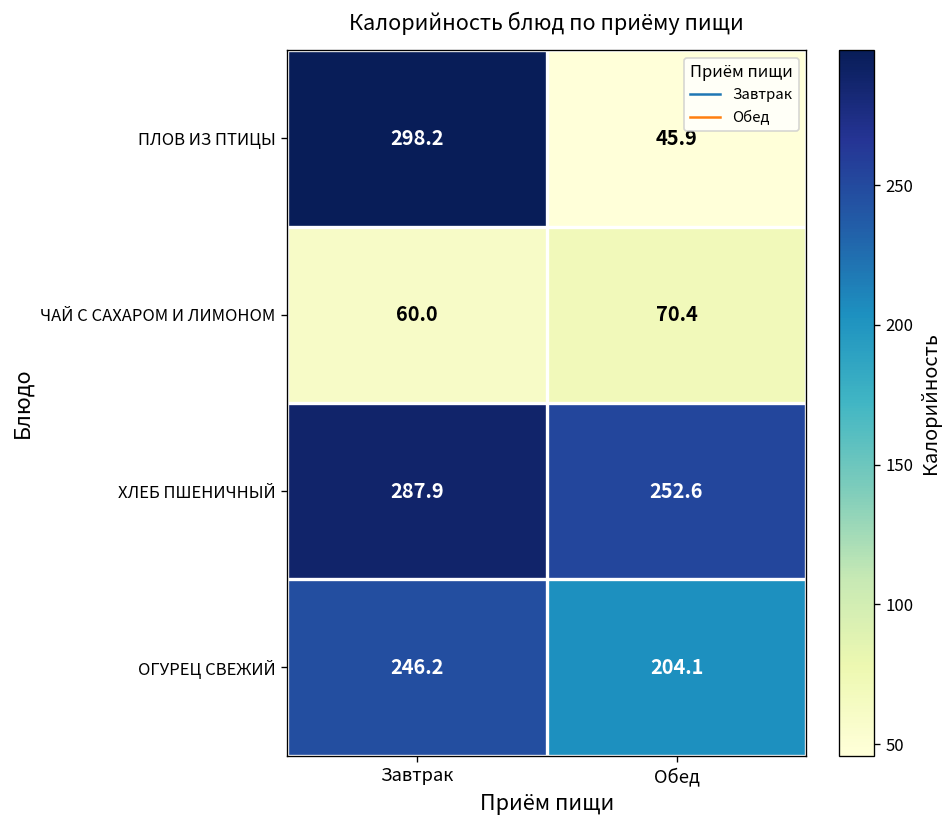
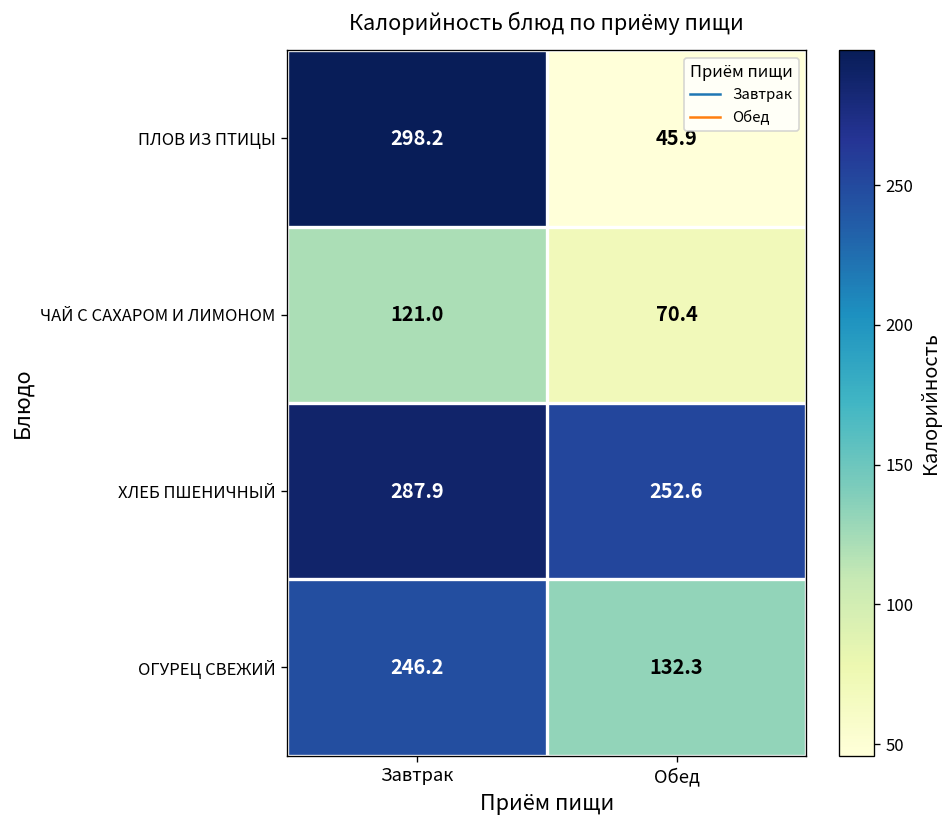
  {
    "ПЛОВ ИЗ ПТИЦЫ": {
      "Завтрак": 298.2
    },
    "ЧАЙ С САХАРОМ И ЛИМОНОМ": {
-     "Завтрак": 60.0,
+     "Завтрак": 121.0,
      "Обед": 70.4
    },
    "ХЛЕБ ПШЕНИЧНЫЙ": {
      "Завтрак": 287.9,
      "Обед": 252.6
    },
    "ОГУРЕЦ СВЕЖИЙ": {
      "Завтрак": 246.2,
-     "Обед": 204.1
+     "Обед": 132.3
    }
  }
